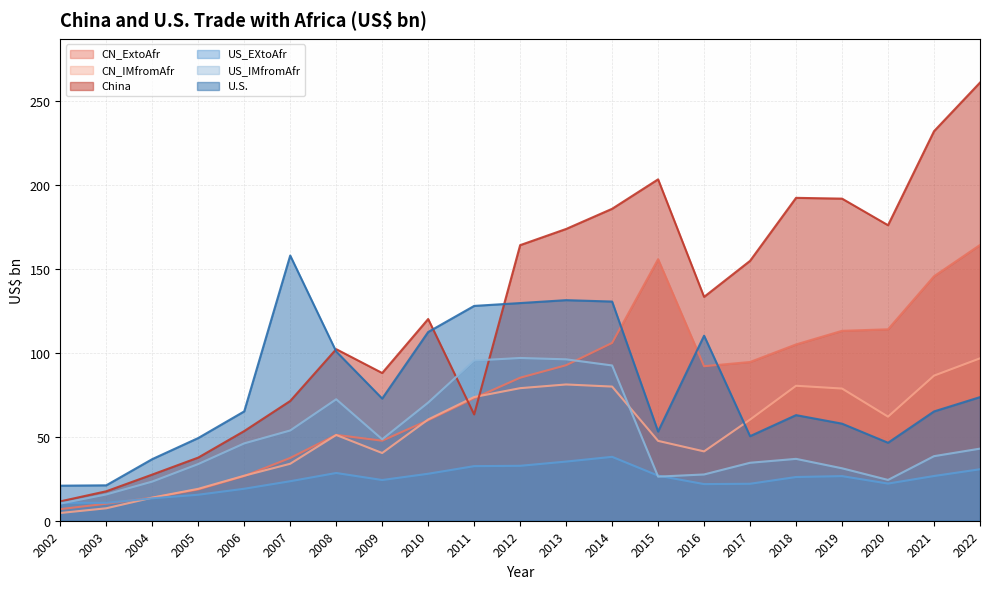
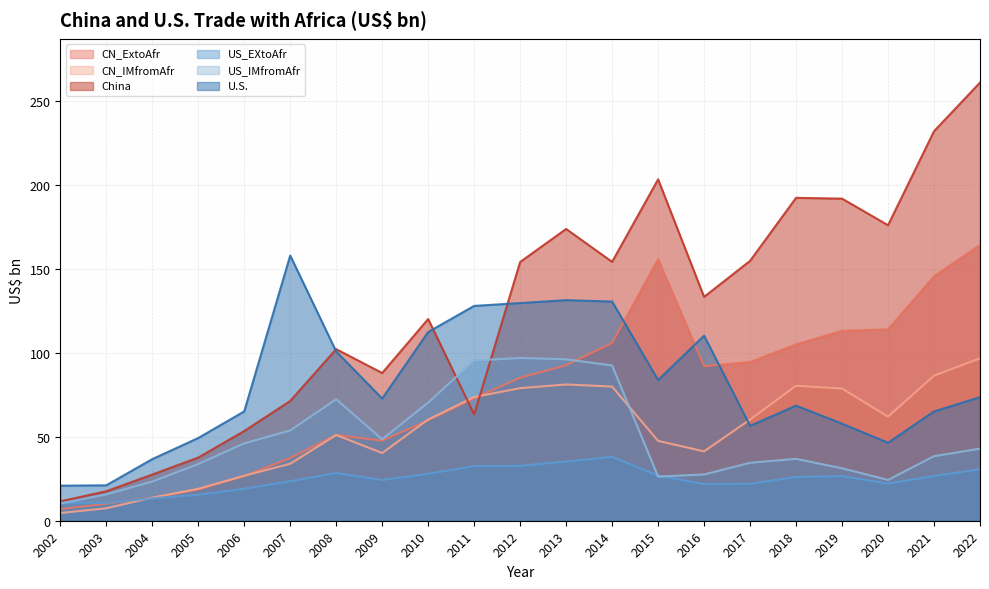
  {
    "China": {
      "2003": 18,
      "2004": 27,
      "2005": 38,
      "2006": 53,
      "2007": 71,
      "2009": 88,
      "2010": 120,
      "2011": 63,
-     "2012": 164,
+     "2012": 154,
      "2013": 174,
-     "2014": 186,
+     "2014": 154,
      "2015": 203,
      "2016": 133,
      "2017": 155,
      "2018": 192,
      "2019": 192,
      "2020": 176,
      "2021": 232,
      "2022": 261
    },
    "U.S.": {
      "2002": 21,
      "2003": 21,
      "2004": 37,
      "2005": 49,
      "2006": 65,
      "2007": 158,
      "2009": 73,
      "2010": 112,
      "2011": 128,
      "2012": 130,
      "2013": 131,
      "2014": 130,
-     "2015": 53,
+     "2015": 84,
      "2016": 110,
-     "2017": 50,
-     "2018": 63,
+     "2017": 57,
+     "2018": 69,
      "2019": 58,
      "2020": 46,
      "2021": 65,
      "2022": 74
    }
  }
